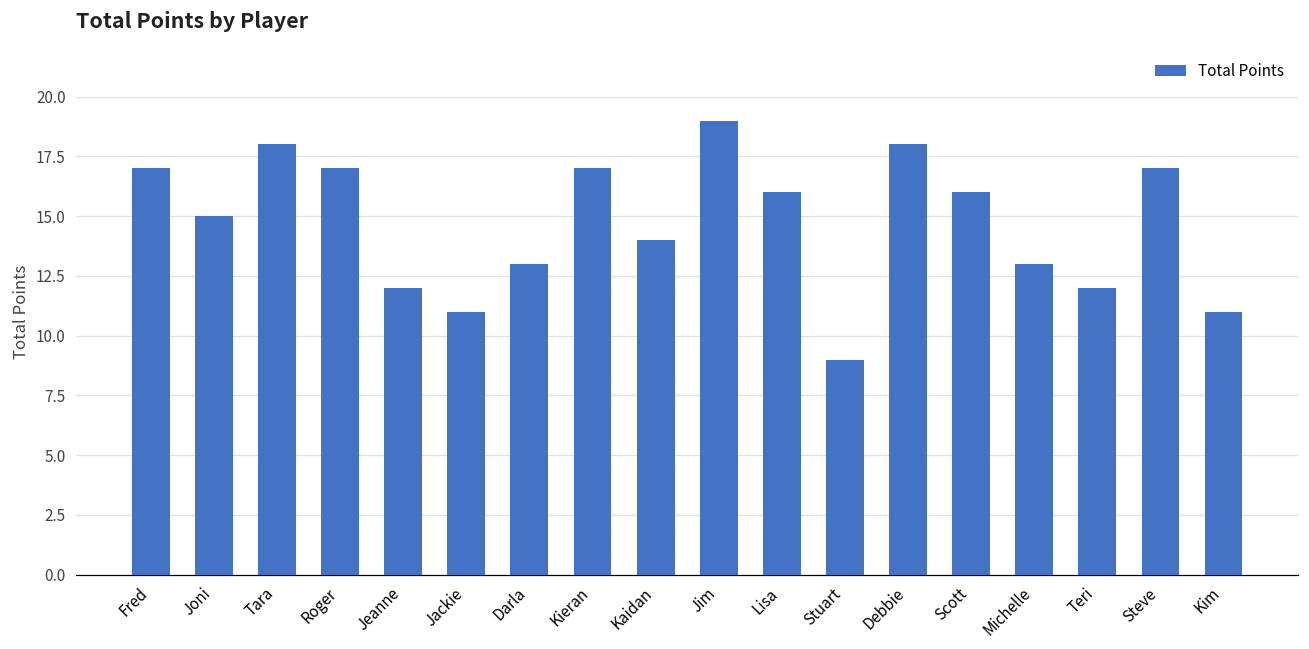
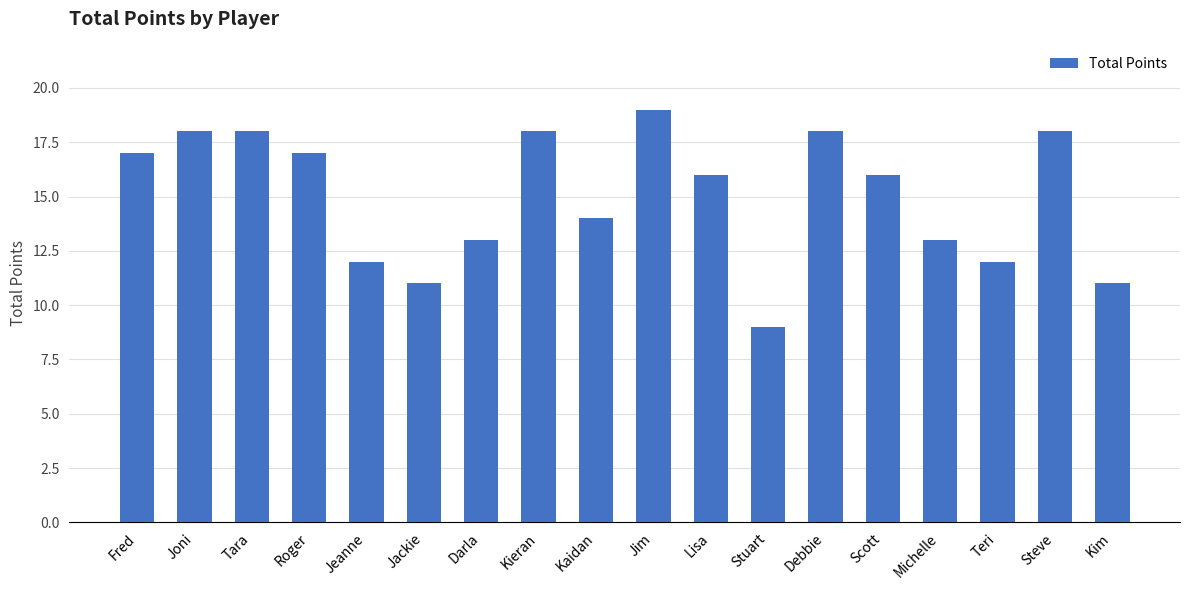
  {
    "Fred": 17,
-   "Joni": 15,
+   "Joni": 18,
    "Tara": 18,
    "Roger": 17,
    "Jeanne": 12,
    "Jackie": 11,
    "Darla": 13,
-   "Kieran": 17,
+   "Kieran": 18,
    "Kaidan": 14,
    "Jim": 19,
    "Lisa": 16,
    "Stuart": 9,
    "Debbie": 18,
    "Scott": 16,
    "Michelle": 13,
    "Teri": 12,
-   "Steve": 17,
+   "Steve": 18,
    "Kim": 11
  }
